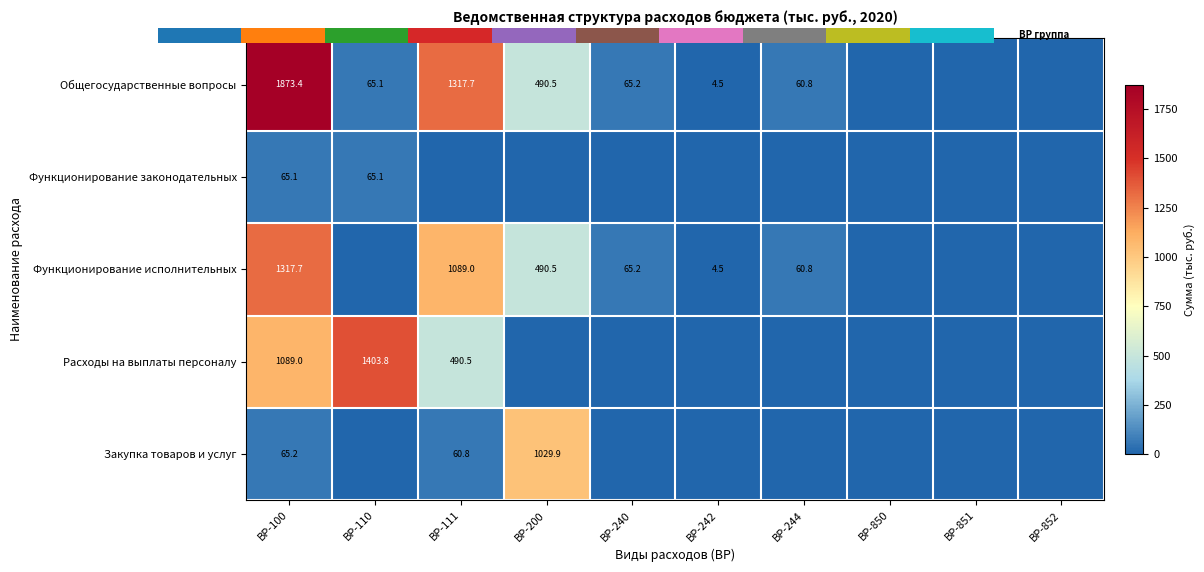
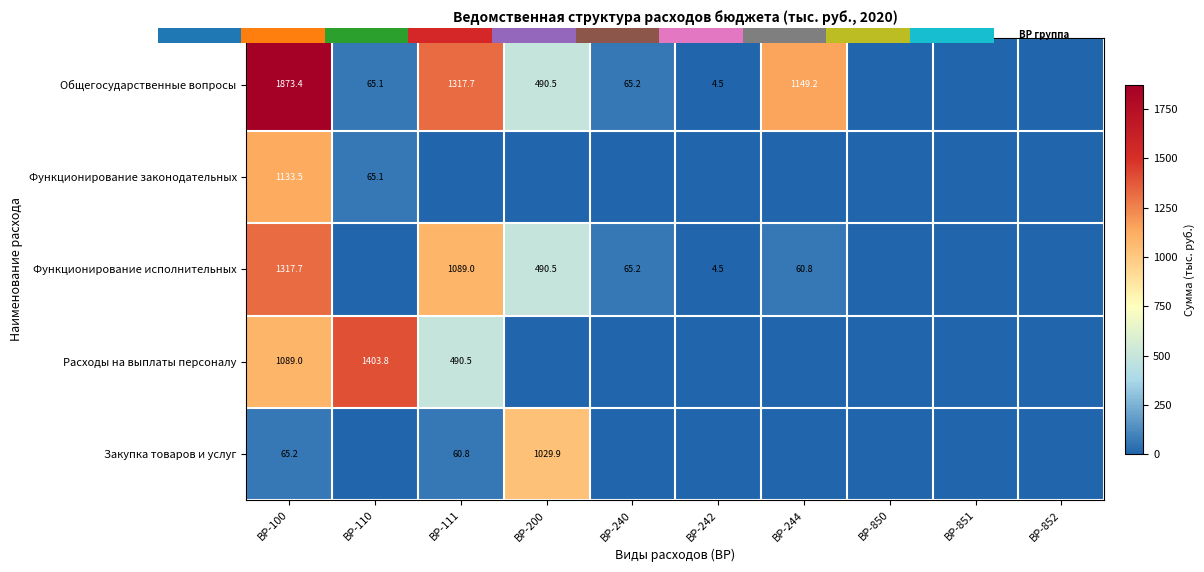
  {
    "Ведомственная структура расходов бюджета (тыс. руб., 2020)": {
      "Общегосударственные вопросы": {
        "ВР-100": 1873.4,
        "ВР-110": 65.1,
        "ВР-111": 1317.7,
        "ВР-200": 490.5,
        "ВР-240": 65.2,
        "ВР-242": 4.5,
-       "ВР-244": 60.8
+       "ВР-244": 1149.2
      },
      "Функционирование законодательных": {
-       "ВР-100": 65.1,
+       "ВР-100": 1133.5,
        "ВР-110": 65.1
      },
      "Функционирование исполнительных": {
        "ВР-100": 1317.7,
        "ВР-111": 1089.0,
        "ВР-200": 490.5,
        "ВР-240": 65.2,
        "ВР-242": 4.5,
        "ВР-244": 60.8
      },
      "Расходы на выплаты персоналу": {
        "ВР-100": 1089.0,
        "ВР-110": 1403.8,
        "ВР-111": 490.5
      },
      "Закупка товаров и услуг": {
        "ВР-100": 65.2,
        "ВР-111": 60.8,
        "ВР-200": 1029.9
      }
    }
  }
